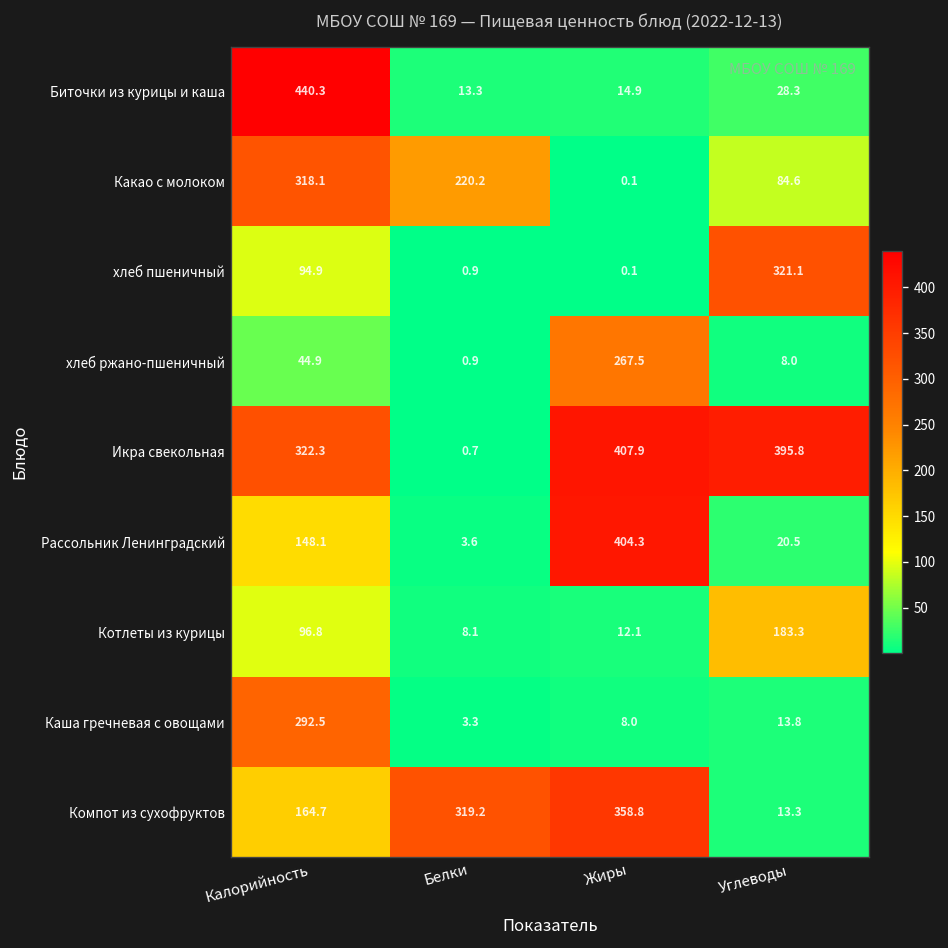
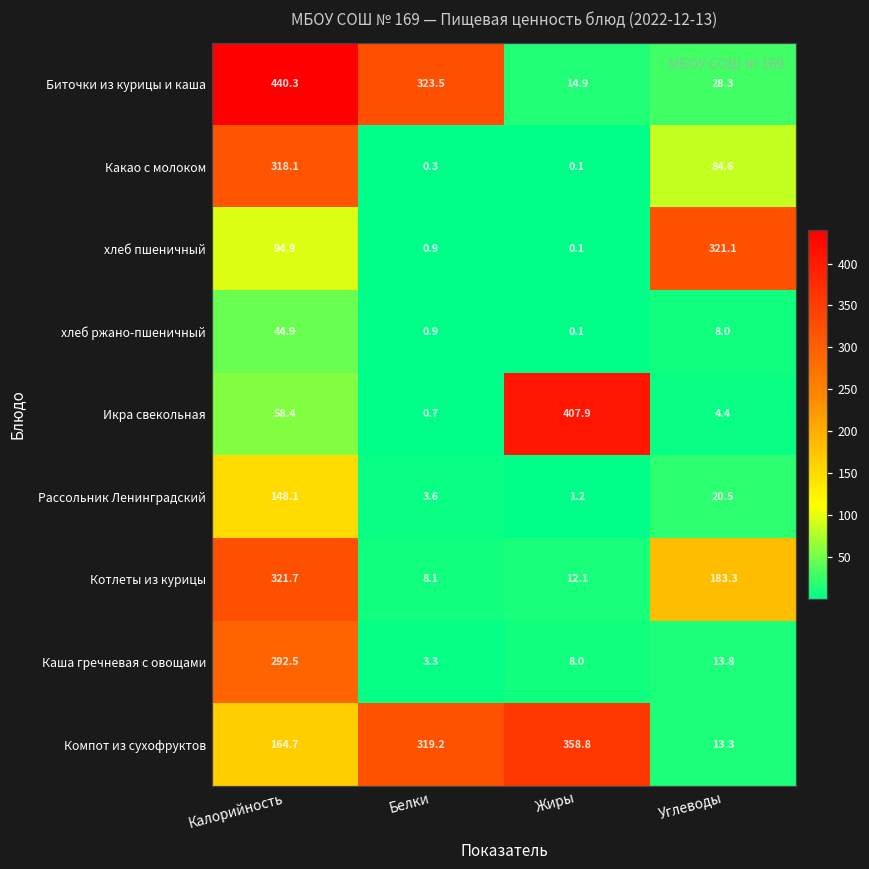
  {
    "Биточки из курицы и каша": {
      "Калорийность": 440.3,
-     "Белки": 13.3,
+     "Белки": 323.5,
      "Жиры": 14.9
    },
    "Какао с молоком": {
      "Калорийность": 318.1,
-     "Белки": 220.2,
+     "Белки": 0.3,
      "Жиры": 0.1,
      "Углеводы": 84.6
    },
    "хлеб пшеничный": {
      "Калорийность": 94.9,
      "Белки": 0.9,
      "Жиры": 0.1,
      "Углеводы": 321.1
    },
    "хлеб ржано-пшеничный": {
      "Калорийность": 44.9,
      "Белки": 0.9,
-     "Жиры": 267.5,
+     "Жиры": 0.1,
      "Углеводы": 8.0
    },
    "Икра свекольная": {
-     "Калорийность": 322.3,
+     "Калорийность": 58.4,
      "Белки": 0.7,
      "Жиры": 407.9,
-     "Углеводы": 395.8
+     "Углеводы": 4.4
    },
    "Рассольник Ленинградский": {
      "Калорийность": 148.1,
      "Белки": 3.6,
-     "Жиры": 404.3,
+     "Жиры": 1.2,
      "Углеводы": 20.5
    },
    "Котлеты из курицы": {
-     "Калорийность": 96.8,
+     "Калорийность": 321.7,
      "Белки": 8.1,
      "Жиры": 12.1,
      "Углеводы": 183.3
    },
    "Каша гречневая с овощами": {
      "Калорийность": 292.5,
      "Белки": 3.3,
      "Жиры": 8.0,
      "Углеводы": 13.8
    },
    "Компот из сухофруктов": {
      "Калорийность": 164.7,
      "Белки": 319.2,
      "Жиры": 358.8,
      "Углеводы": 13.3
    }
  }
